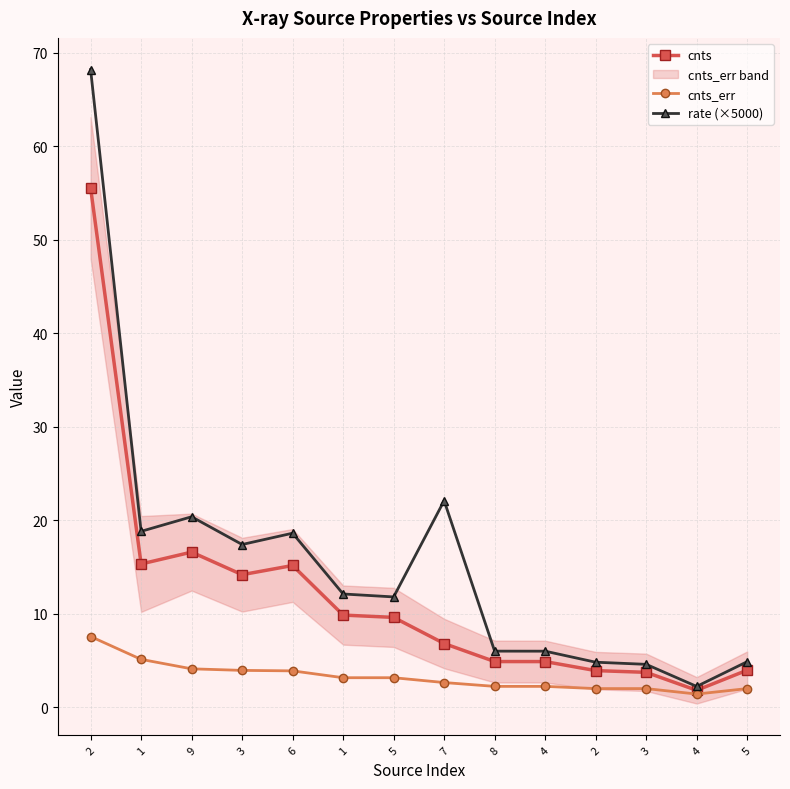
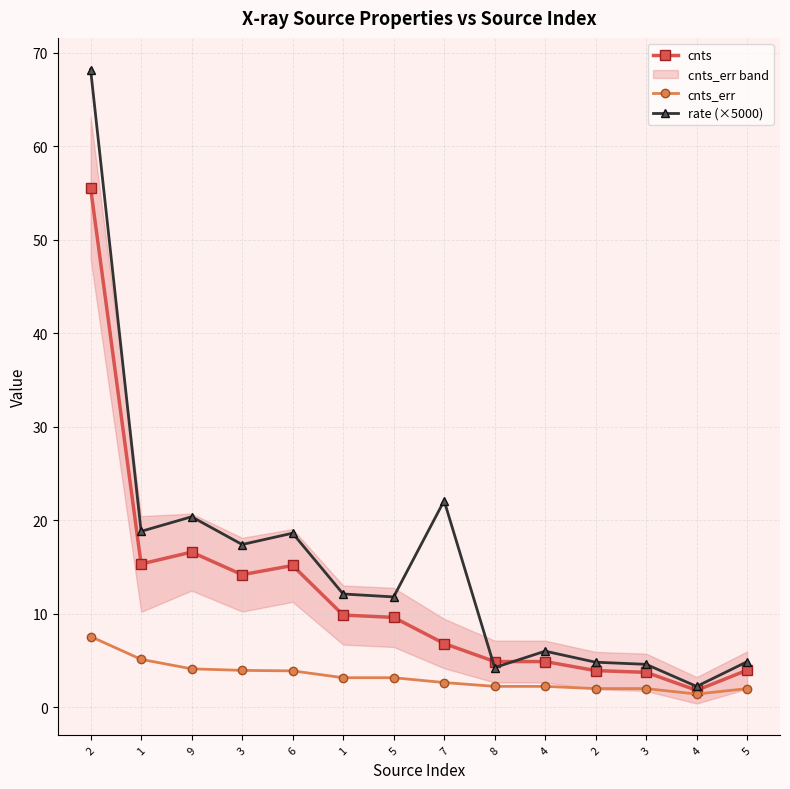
  {
    "rate (×5000)": {
      "9": 20,
      "6": 19,
      "7": 22,
-     "8": 6
+     "8": 4
    }
  }
